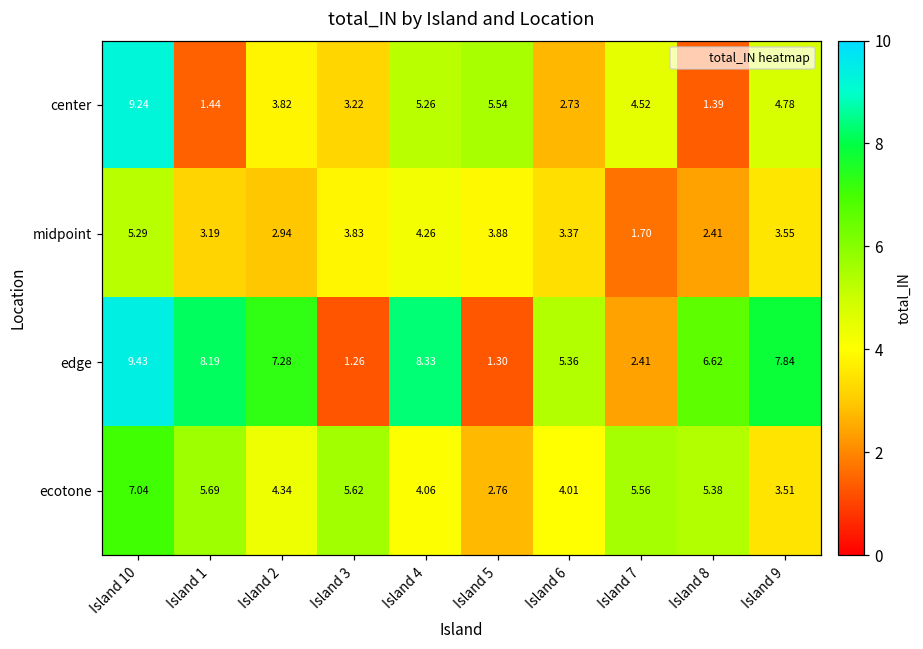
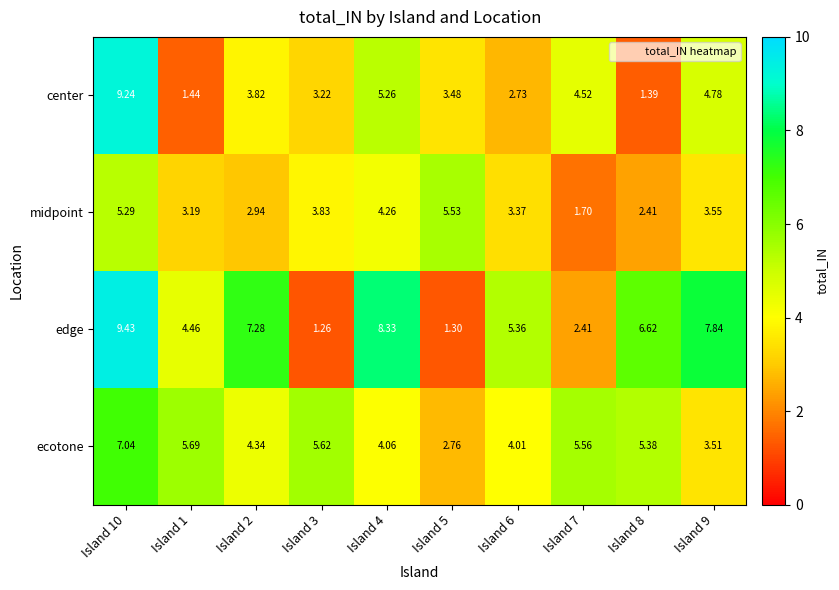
  {
    "center": {
      "Island 10": 9.24,
      "Island 1": 1.44,
      "Island 2": 3.82,
      "Island 3": 3.22,
      "Island 4": 5.26,
-     "Island 5": 5.54,
+     "Island 5": 3.48,
      "Island 6": 2.73,
      "Island 7": 4.52,
      "Island 8": 1.39,
      "Island 9": 4.78
    },
    "midpoint": {
      "Island 10": 5.29,
      "Island 1": 3.19,
      "Island 2": 2.94,
      "Island 3": 3.83,
      "Island 4": 4.26,
-     "Island 5": 3.88,
+     "Island 5": 5.53,
      "Island 6": 3.37,
      "Island 7": 1.70,
      "Island 8": 2.41,
      "Island 9": 3.55
    },
    "edge": {
      "Island 10": 9.43,
-     "Island 1": 8.19,
+     "Island 1": 4.46,
      "Island 2": 7.28,
      "Island 3": 1.26,
      "Island 4": 8.33,
      "Island 5": 1.30,
      "Island 6": 5.36,
      "Island 7": 2.41,
      "Island 8": 6.62,
      "Island 9": 7.84
    },
    "ecotone": {
      "Island 10": 7.04,
      "Island 1": 5.69,
      "Island 2": 4.34,
      "Island 3": 5.62,
      "Island 4": 4.06,
      "Island 5": 2.76,
      "Island 6": 4.01,
      "Island 7": 5.56,
      "Island 8": 5.38,
      "Island 9": 3.51
    }
  }
